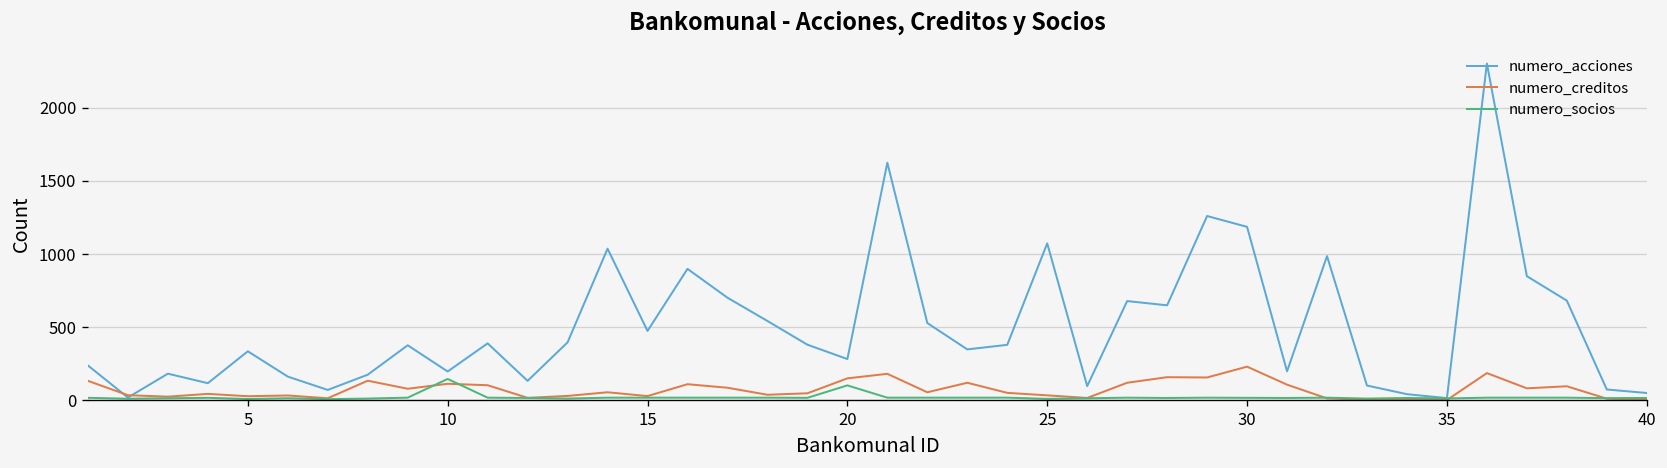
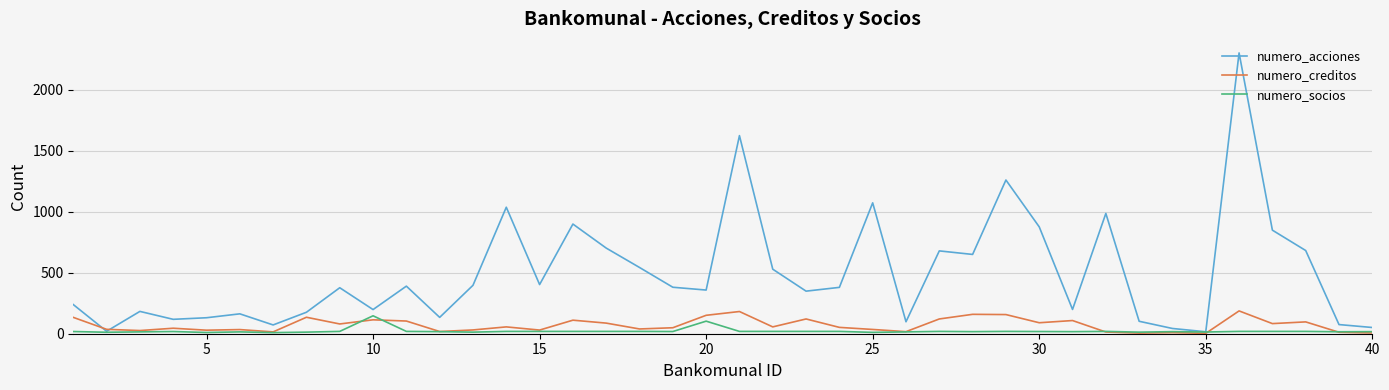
  {
    "numero_acciones": {
-     "5": 340,
+     "5": 130,
      "10": 200,
-     "15": 480,
-     "20": 280,
+     "15": 400,
+     "20": 360,
      "25": 1070,
-     "30": 1190,
+     "30": 880,
      "40": 50
    },
    "numero_creditos": {
      "10": 110,
      "20": 150,
      "25": 40,
-     "30": 230
+     "30": 90
    },
    "numero_socios": {
      "10": 150,
      "20": 100,
      "25": 10,
      "30": 20
    }
  }
